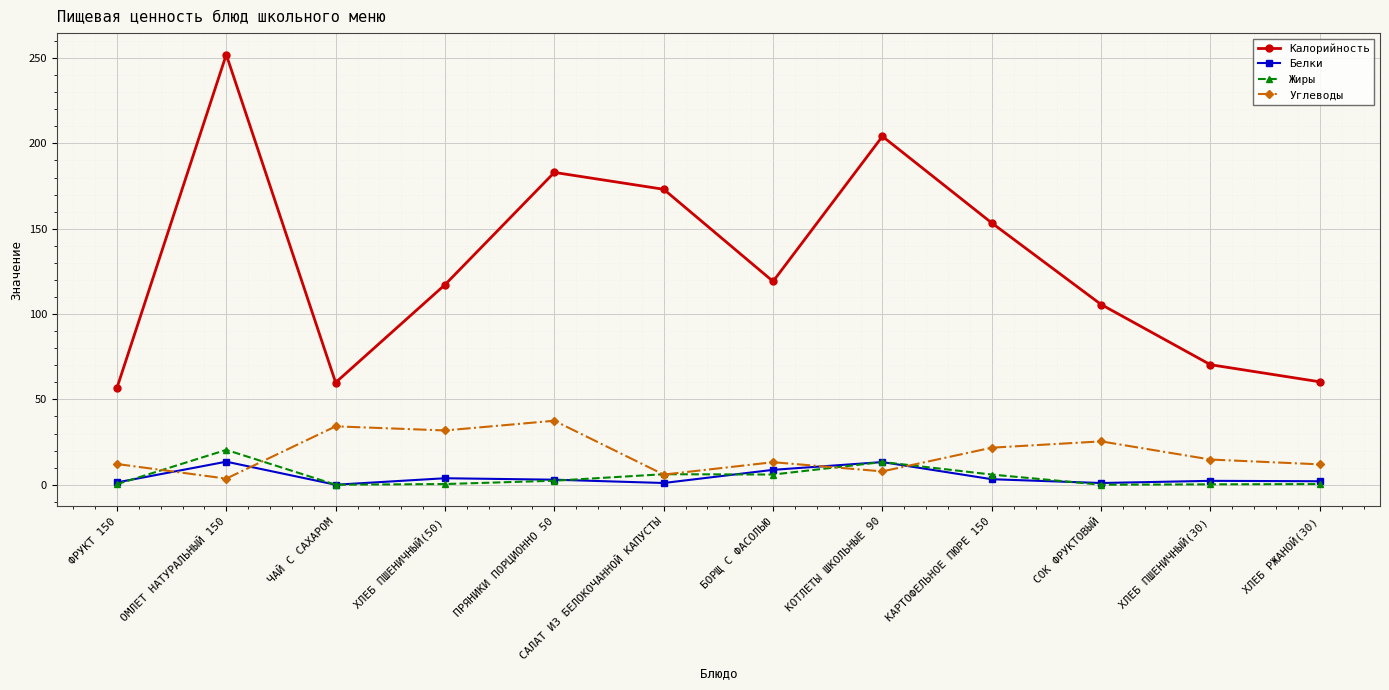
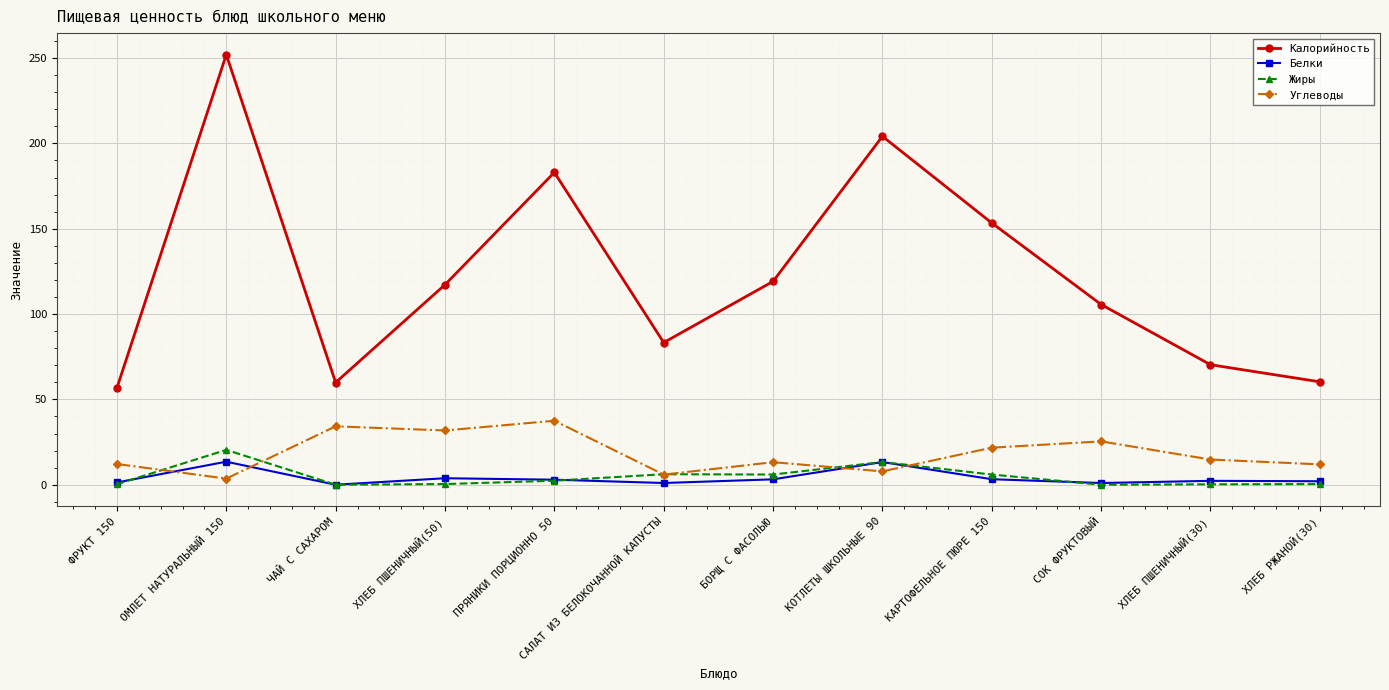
  {
    "Калорийность": {
      "ФРУКТ 150": 57,
      "ОМЛЕТ НАТУРАЛЬНЫЙ 150": 252,
      "ЧАЙ С САХАРОМ": 60,
      "ХЛЕБ ПШЕНИЧНЫЙ(50)": 117,
      "ПРЯНИКИ ПОРЦИОННО 50": 183,
-     "САЛАТ ИЗ БЕЛОКОЧАННОЙ КАПУСТЫ": 173,
+     "САЛАТ ИЗ БЕЛОКОЧАННОЙ КАПУСТЫ": 83,
      "БОРЩ С ФАСОЛЬЮ": 119,
      "КОТЛЕТЫ ШКОЛЬНЫЕ 90": 204,
      "КАРТОФЕЛЬНОЕ ПЮРЕ 150": 153,
      "СОК ФРУКТОВЫЙ": 106,
      "ХЛЕБ ПШЕНИЧНЫЙ(30)": 70,
      "ХЛЕБ РЖАНОЙ(30)": 60
    },
    "Белки": {
      "ОМЛЕТ НАТУРАЛЬНЫЙ 150": 14,
      "ХЛЕБ ПШЕНИЧНЫЙ(50)": 4,
      "САЛАТ ИЗ БЕЛОКОЧАННОЙ КАПУСТЫ": 1,
-     "БОРЩ С ФАСОЛЬЮ": 9,
+     "БОРЩ С ФАСОЛЬЮ": 3,
      "КАРТОФЕЛЬНОЕ ПЮРЕ 150": 3,
      "ХЛЕБ ПШЕНИЧНЫЙ(30)": 2,
      "ХЛЕБ РЖАНОЙ(30)": 2
    },
    "Жиры": {
      "ОМЛЕТ НАТУРАЛЬНЫЙ 150": 20,
      "ХЛЕБ ПШЕНИЧНЫЙ(50)": 0,
      "БОРЩ С ФАСОЛЬЮ": 6,
      "КАРТОФЕЛЬНОЕ ПЮРЕ 150": 6,
      "ХЛЕБ ПШЕНИЧНЫЙ(30)": 0,
      "ХЛЕБ РЖАНОЙ(30)": 0
    },
    "Углеводы": {
      "ФРУКТ 150": 12,
      "ОМЛЕТ НАТУРАЛЬНЫЙ 150": 4,
      "ЧАЙ С САХАРОМ": 34,
      "ХЛЕБ ПШЕНИЧНЫЙ(50)": 32,
      "ПРЯНИКИ ПОРЦИОННО 50": 38,
      "БОРЩ С ФАСОЛЬЮ": 13,
      "КОТЛЕТЫ ШКОЛЬНЫЕ 90": 8,
      "КАРТОФЕЛЬНОЕ ПЮРЕ 150": 22,
      "СОК ФРУКТОВЫЙ": 25,
      "ХЛЕБ ПШЕНИЧНЫЙ(30)": 15,
      "ХЛЕБ РЖАНОЙ(30)": 12
    }
  }
